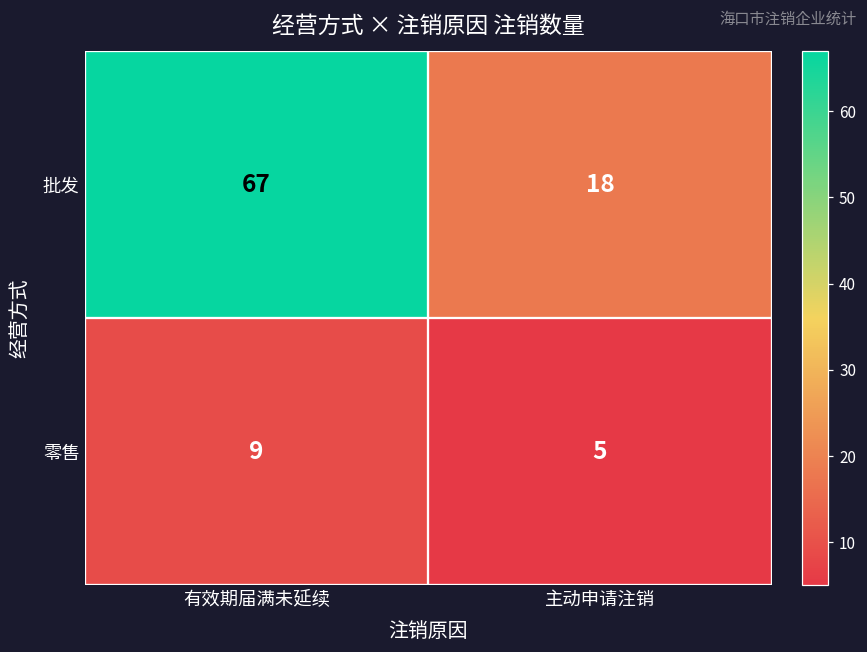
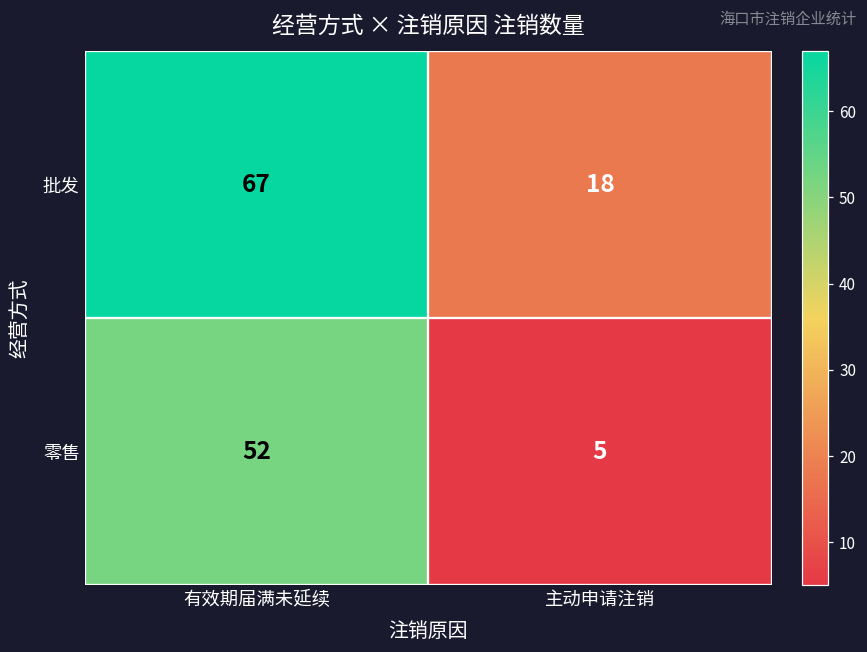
  {
    "批发": {
      "有效期届满未延续": 67,
      "主动申请注销": 18
    },
    "零售": {
-     "有效期届满未延续": 9,
+     "有效期届满未延续": 52,
      "主动申请注销": 5
    }
  }
